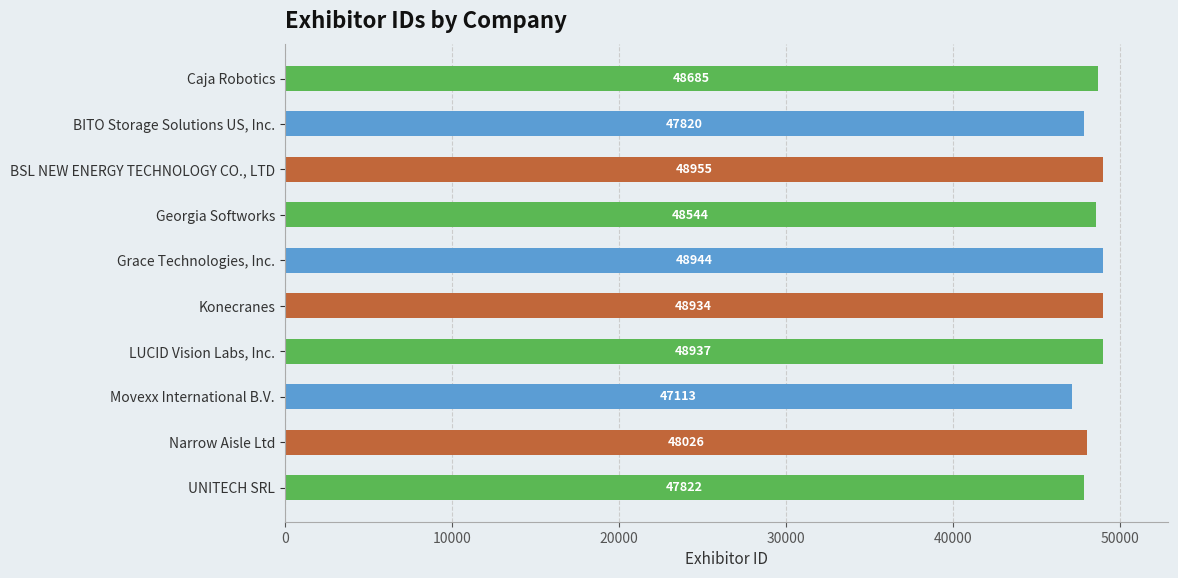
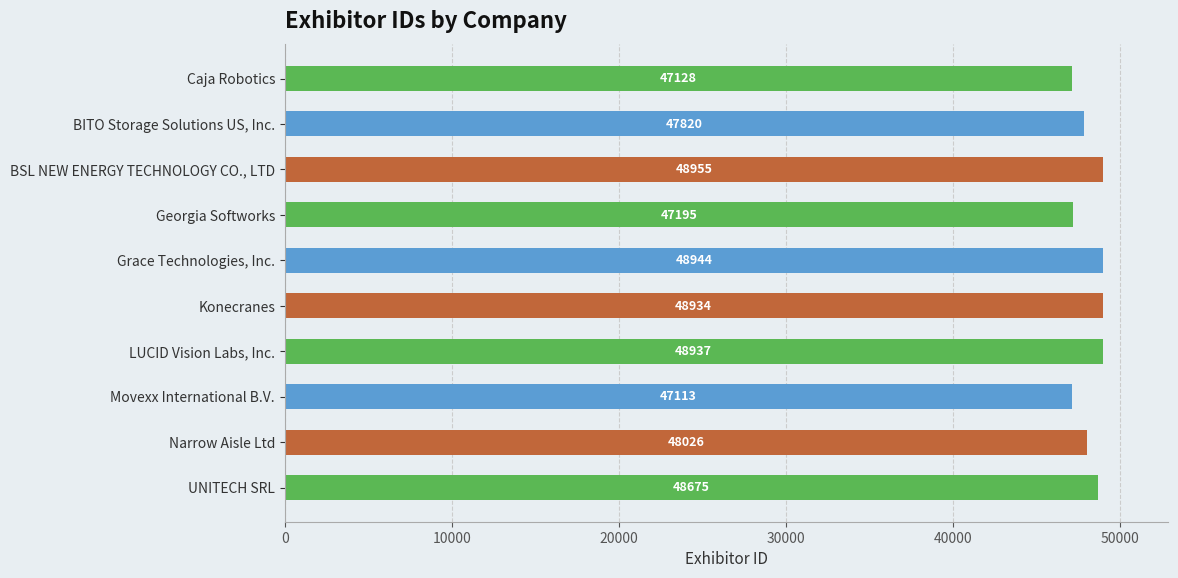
  {
-   "Caja Robotics": 48685,
+   "Caja Robotics": 47128,
    "BITO Storage Solutions US, Inc.": 47820,
    "BSL NEW ENERGY TECHNOLOGY CO., LTD": 48955,
-   "Georgia Softworks": 48544,
+   "Georgia Softworks": 47195,
    "Grace Technologies, Inc.": 48944,
    "Konecranes": 48934,
    "LUCID Vision Labs, Inc.": 48937,
    "Movexx International B.V.": 47113,
    "Narrow Aisle Ltd": 48026,
-   "UNITECH SRL": 47822
+   "UNITECH SRL": 48675
  }
